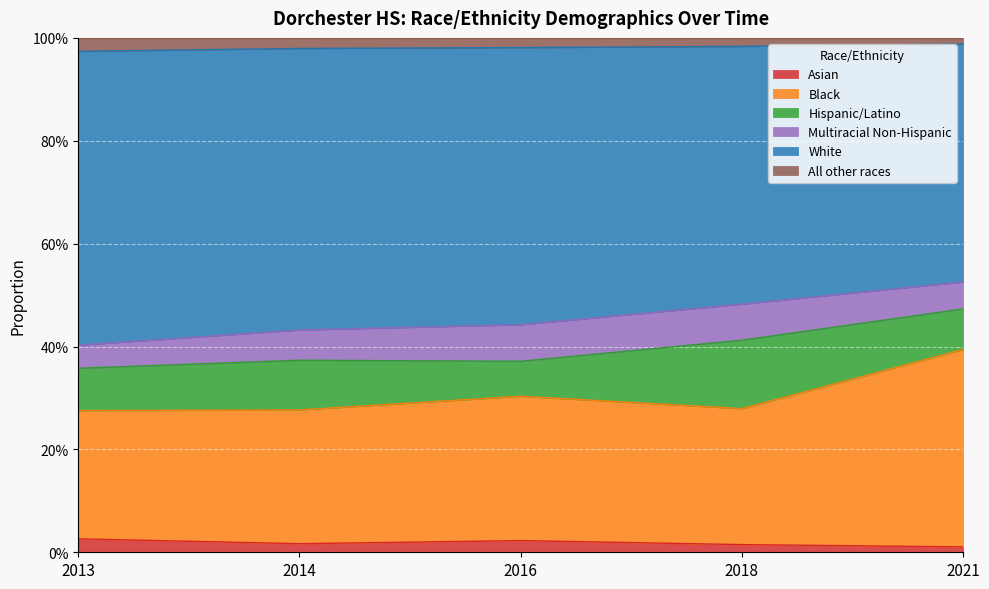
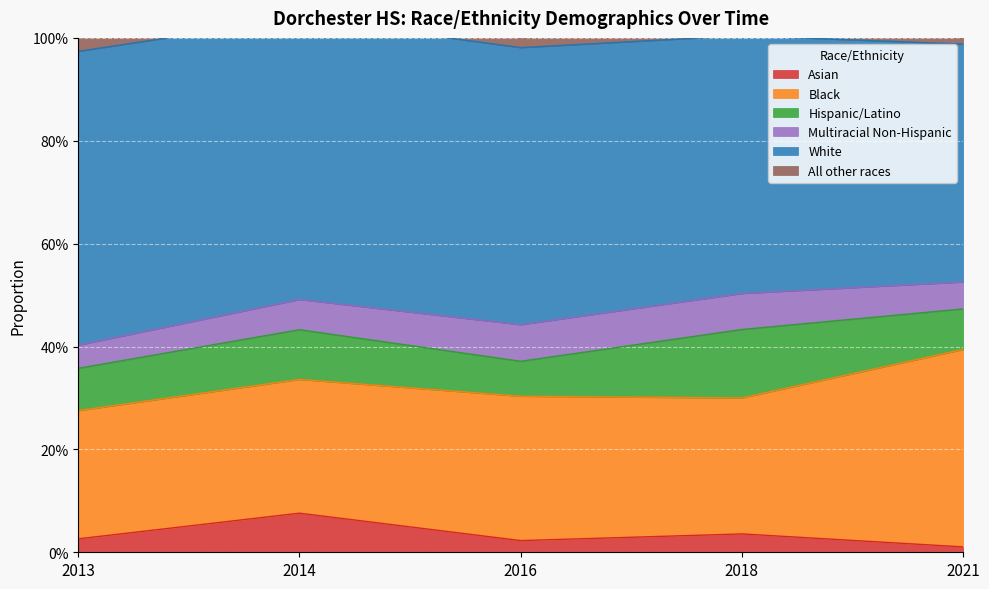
  {
    "Asian": {
      "2013": "3%",
-     "2014": "2%",
+     "2014": "8%",
      "2016": "2%",
-     "2018": "1%",
+     "2018": "4%",
      "2021": "1%"
    },
    "Black": {
      "2013": "25%",
      "2014": "26%",
      "2016": "28%",
      "2018": "26%",
      "2021": "38%"
    },
    "Hispanic/Latino": {
      "2013": "8%",
      "2014": "10%",
      "2016": "7%",
      "2018": "13%",
      "2021": "8%"
    },
    "Multiracial Non-Hispanic": {
      "2013": "4%",
      "2014": "6%",
      "2016": "7%",
      "2018": "7%",
      "2021": "5%"
    },
    "White": {
      "2013": "57%",
      "2016": "54%",
      "2021": "46%"
    },
    "All other races": {
      "2013": "3%",
      "2016": "2%",
      "2021": "1%"
    }
  }
